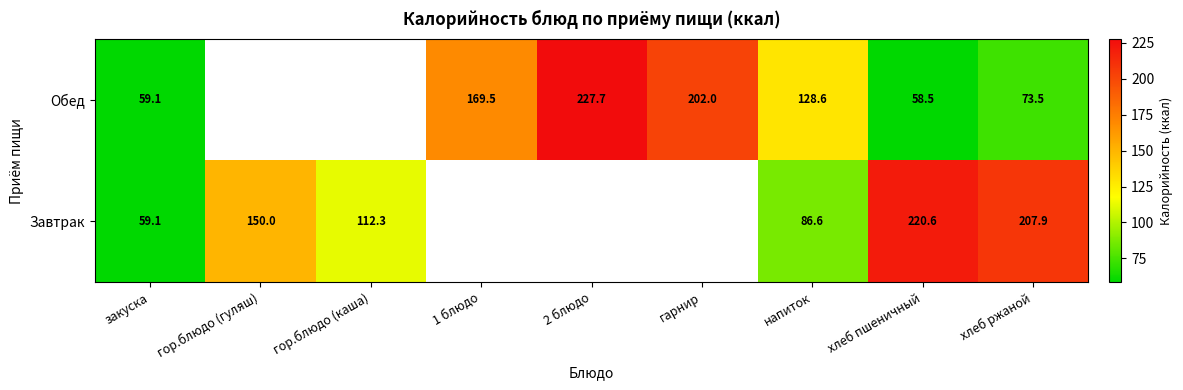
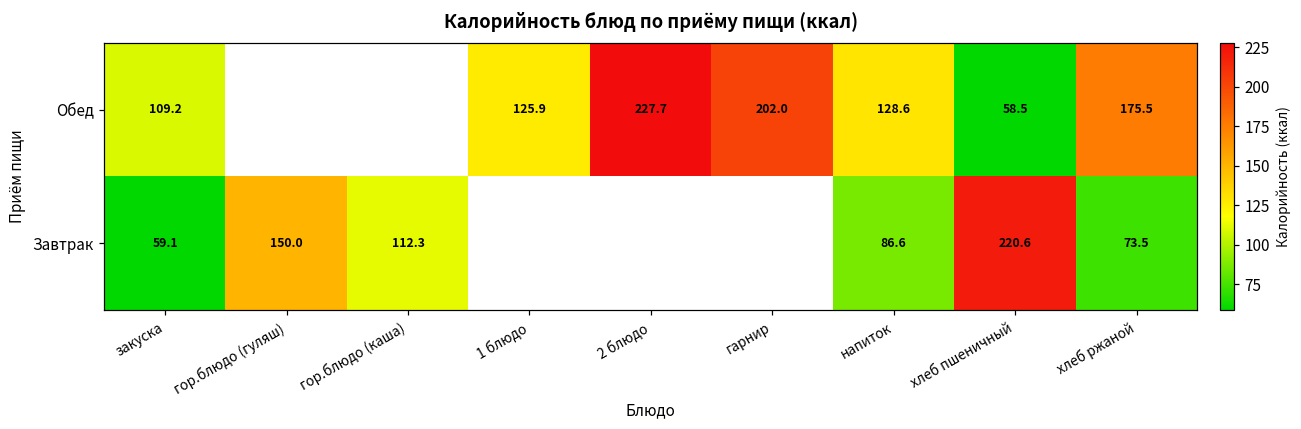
  {
    "Обед": {
-     "закуска": 59.1,
-     "1 блюдо": 169.5,
+     "закуска": 109.2,
+     "1 блюдо": 125.9,
      "2 блюдо": 227.7,
      "гарнир": 202.0,
      "напиток": 128.6,
      "хлеб пшеничный": 58.5,
-     "хлеб ржаной": 73.5
+     "хлеб ржаной": 175.5
    },
    "Завтрак": {
      "закуска": 59.1,
      "гор.блюдо (гуляш)": 150.0,
      "гор.блюдо (каша)": 112.3,
      "напиток": 86.6,
      "хлеб пшеничный": 220.6,
-     "хлеб ржаной": 207.9
+     "хлеб ржаной": 73.5
    }
  }
